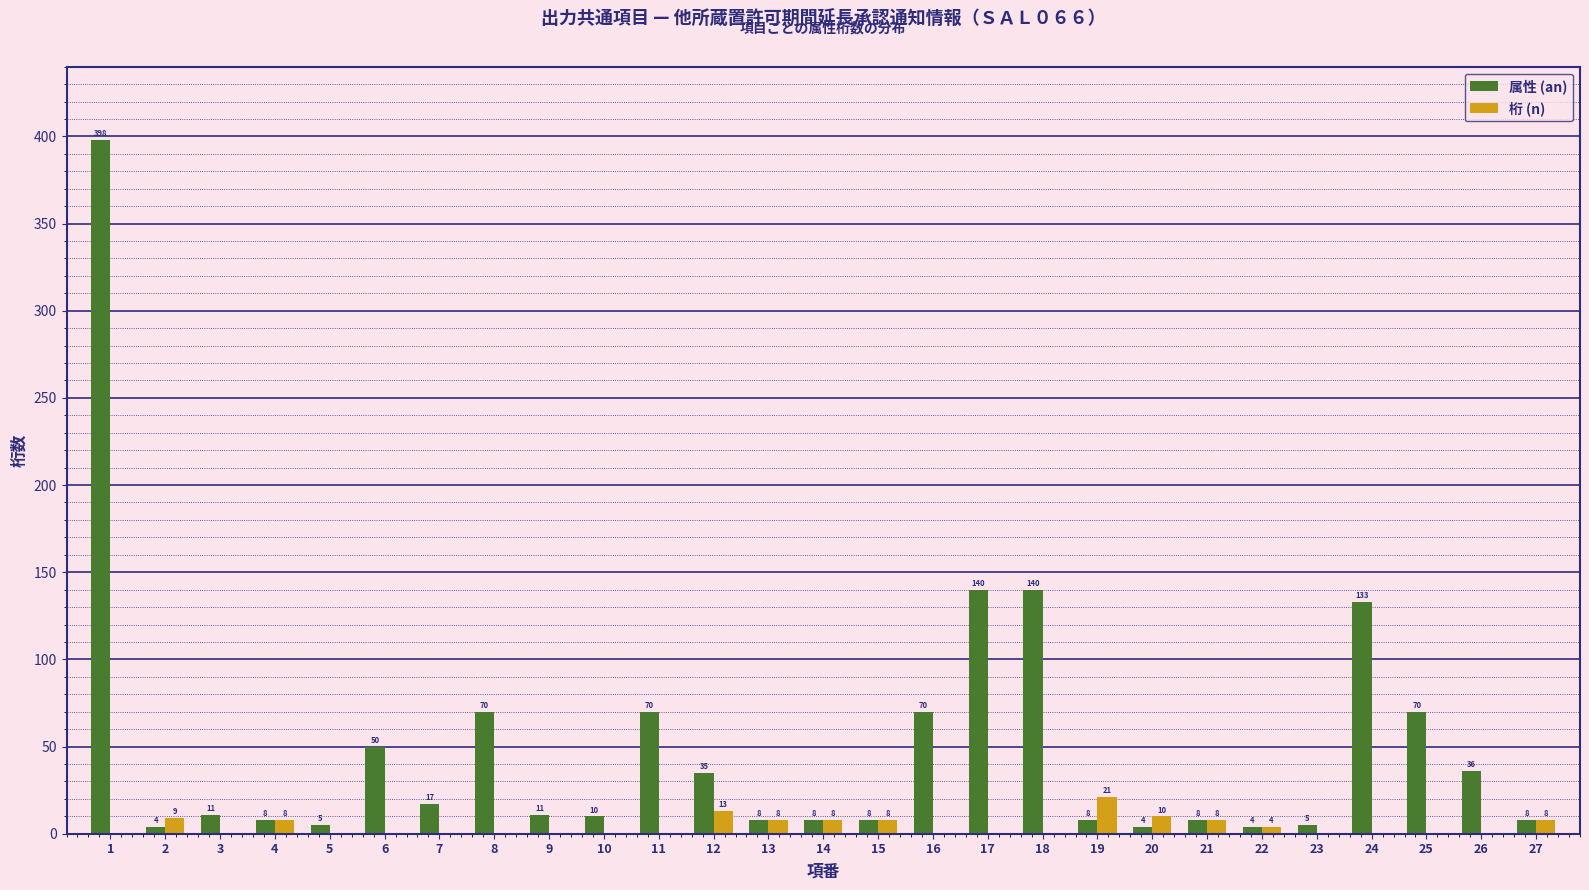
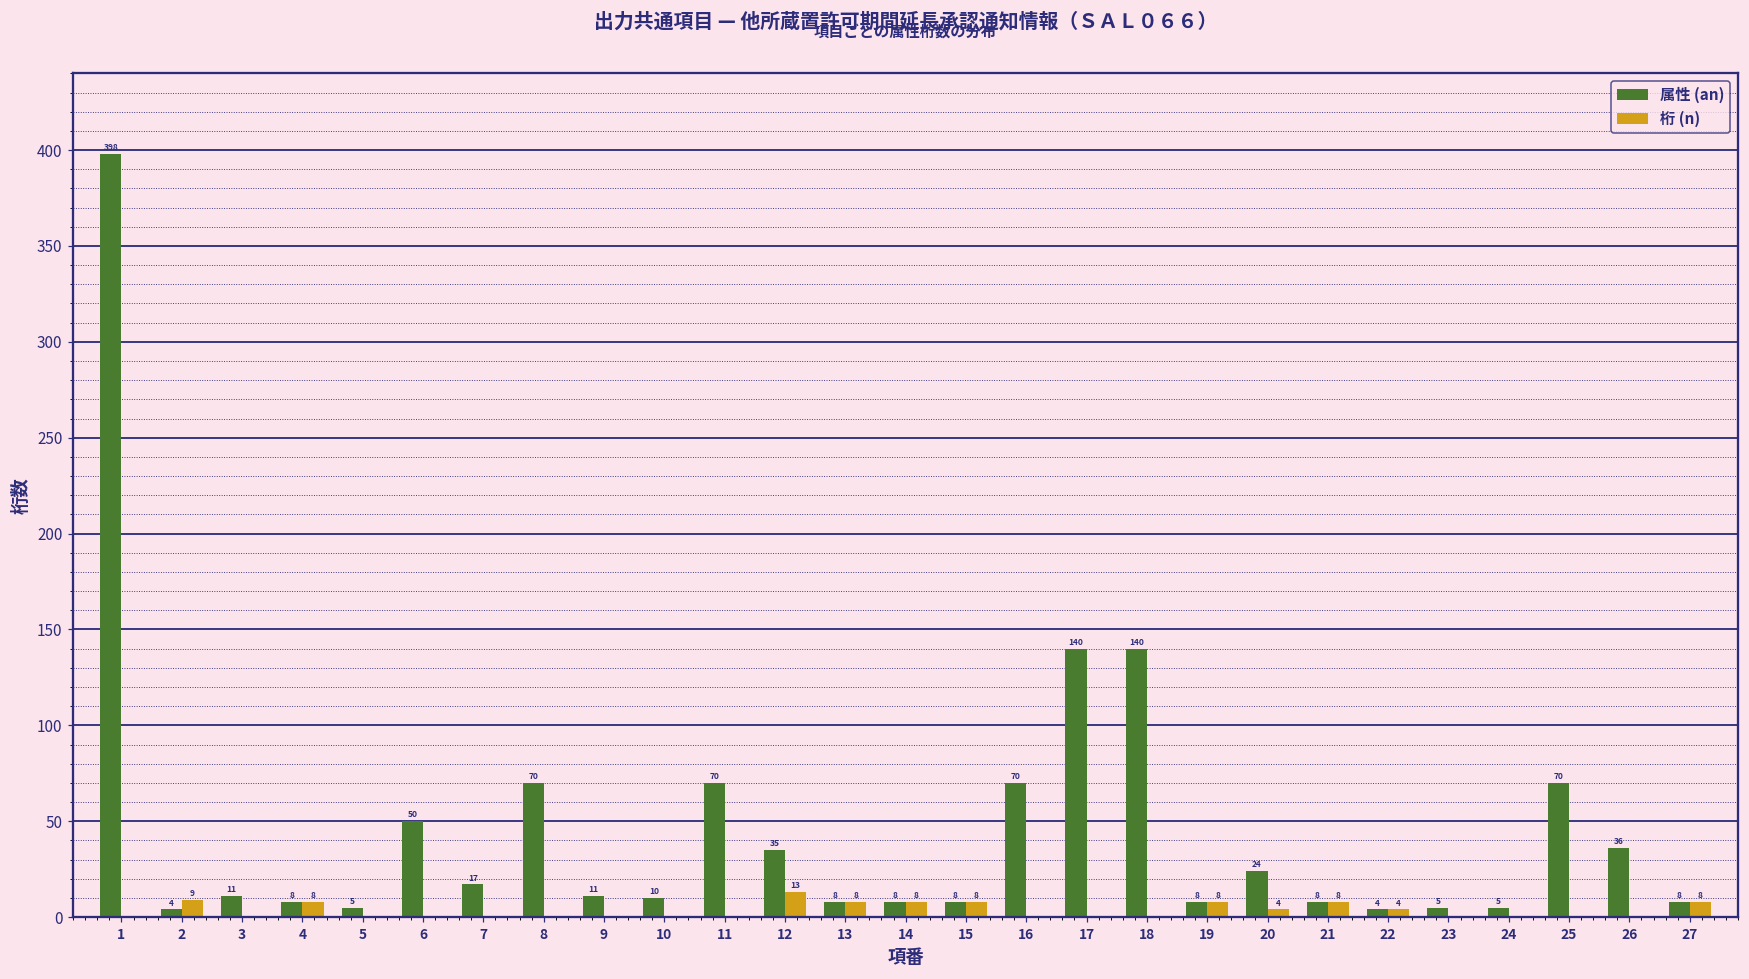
  {
    "属性 (an)": {
      "1": 398,
      "2": 4,
      "3": 11,
      "4": 8,
      "5": 5,
      "6": 50,
      "7": 17,
      "8": 70,
      "9": 11,
      "10": 10,
      "11": 70,
      "12": 35,
      "13": 8,
      "14": 8,
      "15": 8,
      "16": 70,
      "17": 140,
      "18": 140,
      "19": 8,
-     "20": 4,
+     "20": 24,
      "21": 8,
      "22": 4,
      "23": 5,
-     "24": 133,
+     "24": 5,
      "25": 70,
      "26": 36,
      "27": 8
    },
    "桁 (n)": {
      "2": 9,
      "4": 8,
      "12": 13,
      "13": 8,
      "14": 8,
      "15": 8,
-     "19": 21,
-     "20": 10,
+     "19": 8,
+     "20": 4,
      "21": 8,
      "22": 4,
      "27": 8
    }
  }
